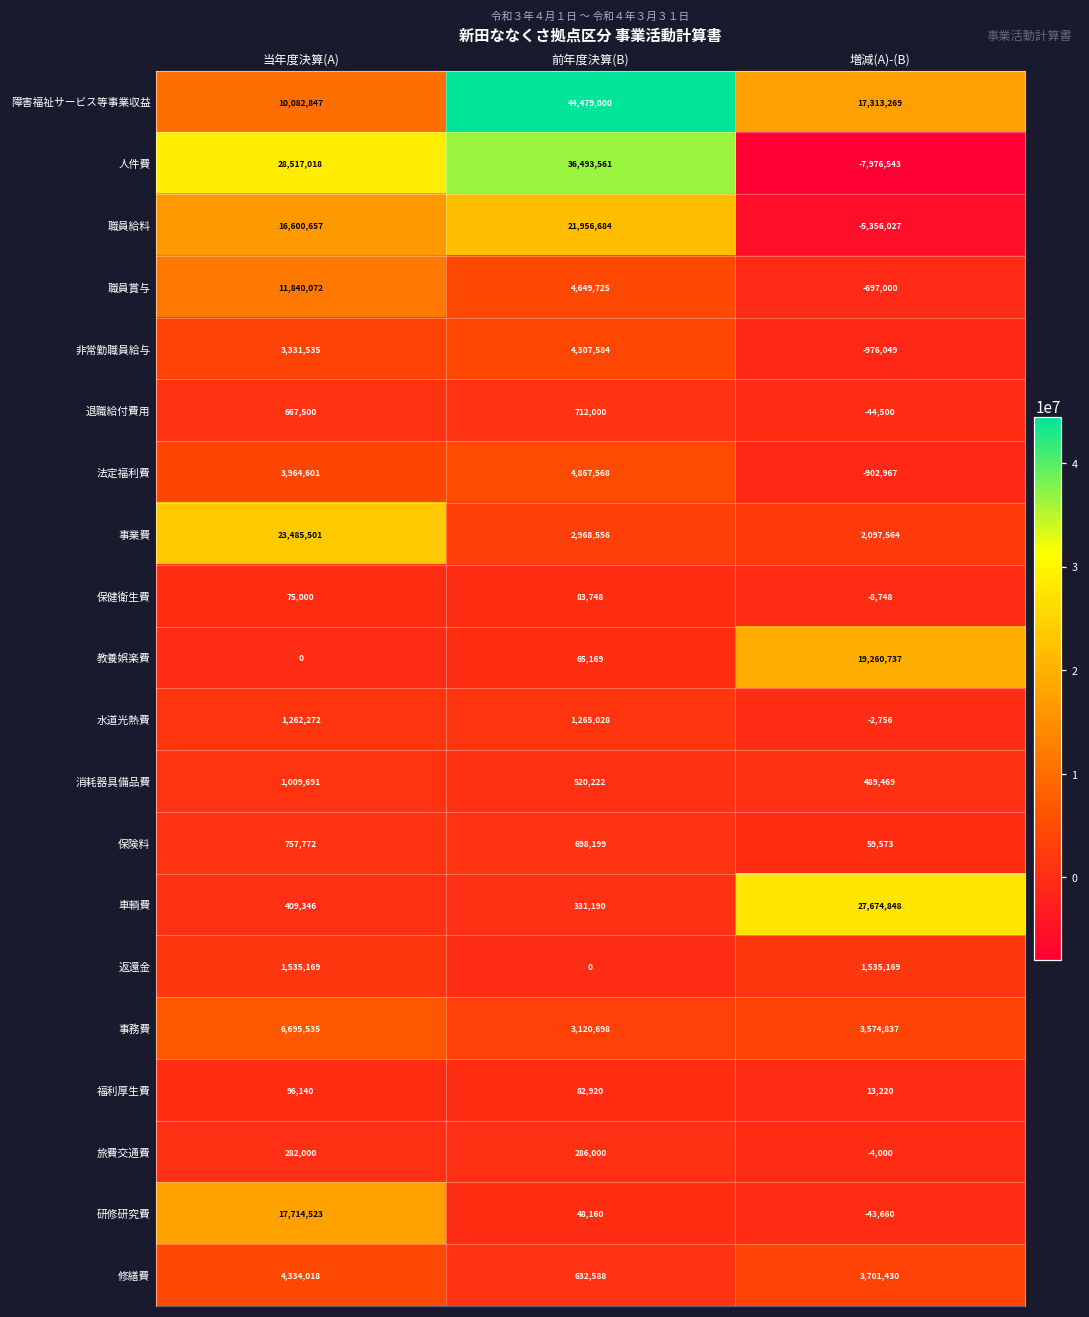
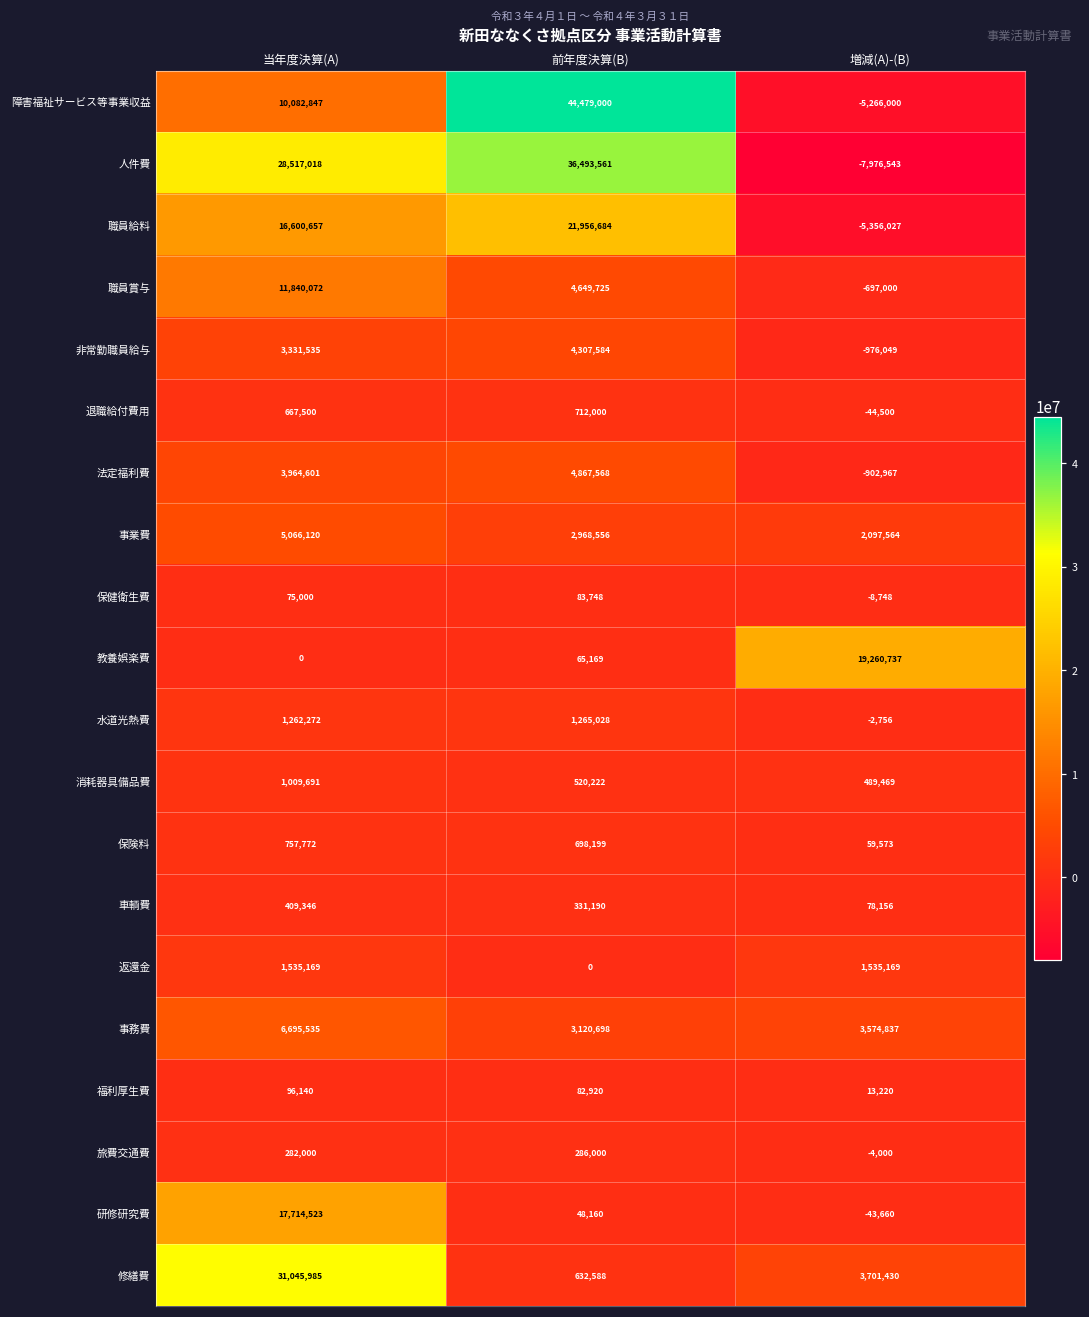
  {
    "障害福祉サービス等事業収益": {
      "当年度決算(A)": "10,082,847",
      "前年度決算(B)": "44,479,000",
-     "増減(A)-(B)": "17,313,269"
+     "増減(A)-(B)": "-5,266,000"
    },
    "人件費": {
      "当年度決算(A)": "28,517,018",
      "前年度決算(B)": "36,493,561",
      "増減(A)-(B)": "-7,976,543"
    },
    "職員給料": {
      "当年度決算(A)": "16,600,657",
      "前年度決算(B)": "21,956,684",
      "増減(A)-(B)": "-5,356,027"
    },
    "職員賞与": {
      "当年度決算(A)": "11,840,072",
      "前年度決算(B)": "4,649,725",
      "増減(A)-(B)": "-697,000"
    },
    "非常勤職員給与": {
      "当年度決算(A)": "3,331,535",
      "前年度決算(B)": "4,307,584",
      "増減(A)-(B)": "-976,049"
    },
    "退職給付費用": {
      "当年度決算(A)": "667,500",
      "前年度決算(B)": "712,000",
      "増減(A)-(B)": "-44,500"
    },
    "法定福利費": {
      "当年度決算(A)": "3,964,601",
      "前年度決算(B)": "4,867,568",
      "増減(A)-(B)": "-902,967"
    },
    "事業費": {
-     "当年度決算(A)": "23,485,501",
+     "当年度決算(A)": "5,066,120",
      "前年度決算(B)": "2,968,556",
      "増減(A)-(B)": "2,097,564"
    },
    "保健衛生費": {
      "当年度決算(A)": "75,000",
      "前年度決算(B)": "83,748",
      "増減(A)-(B)": "-8,748"
    },
    "教養娯楽費": {
      "当年度決算(A)": "0",
      "前年度決算(B)": "65,169",
      "増減(A)-(B)": "19,260,737"
    },
    "水道光熱費": {
      "当年度決算(A)": "1,262,272",
      "前年度決算(B)": "1,265,028",
      "増減(A)-(B)": "-2,756"
    },
    "消耗器具備品費": {
      "当年度決算(A)": "1,009,691",
      "前年度決算(B)": "520,222",
      "増減(A)-(B)": "489,469"
    },
    "保険料": {
      "当年度決算(A)": "757,772",
      "前年度決算(B)": "698,199",
      "増減(A)-(B)": "59,573"
    },
    "車輌費": {
      "当年度決算(A)": "409,346",
      "前年度決算(B)": "331,190",
-     "増減(A)-(B)": "27,674,848"
+     "増減(A)-(B)": "78,156"
    },
    "返還金": {
      "当年度決算(A)": "1,535,169",
      "前年度決算(B)": "0",
      "増減(A)-(B)": "1,535,169"
    },
    "事務費": {
      "当年度決算(A)": "6,695,535",
      "前年度決算(B)": "3,120,698",
      "増減(A)-(B)": "3,574,837"
    },
    "福利厚生費": {
      "当年度決算(A)": "96,140",
      "前年度決算(B)": "82,920",
      "増減(A)-(B)": "13,220"
    },
    "旅費交通費": {
      "当年度決算(A)": "282,000",
      "前年度決算(B)": "286,000",
      "増減(A)-(B)": "-4,000"
    },
    "研修研究費": {
      "当年度決算(A)": "17,714,523",
      "前年度決算(B)": "48,160",
      "増減(A)-(B)": "-43,660"
    },
    "修繕費": {
-     "当年度決算(A)": "4,334,018",
+     "当年度決算(A)": "31,045,985",
      "前年度決算(B)": "632,588",
      "増減(A)-(B)": "3,701,430"
    }
  }
